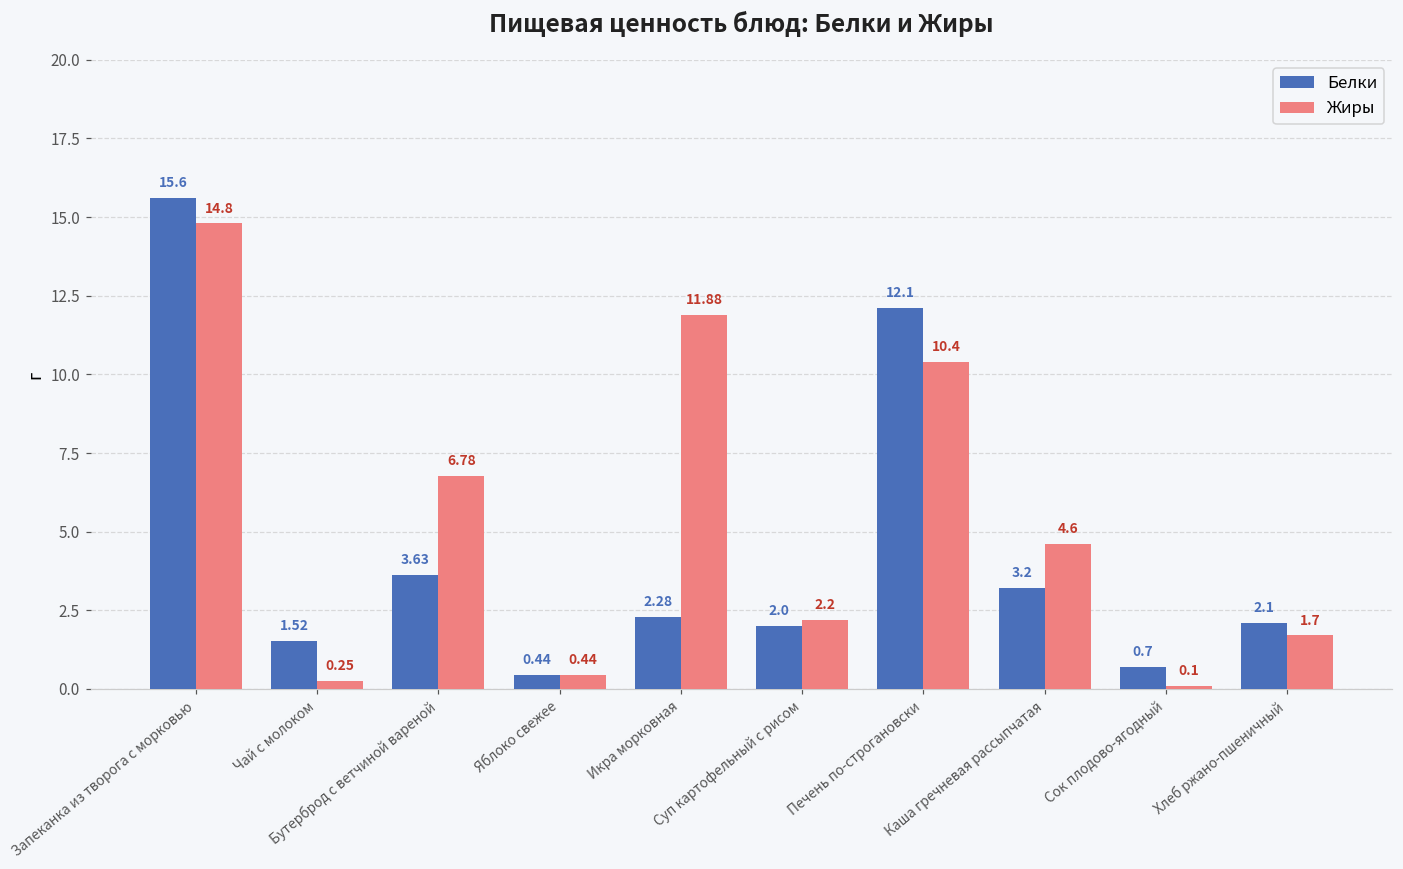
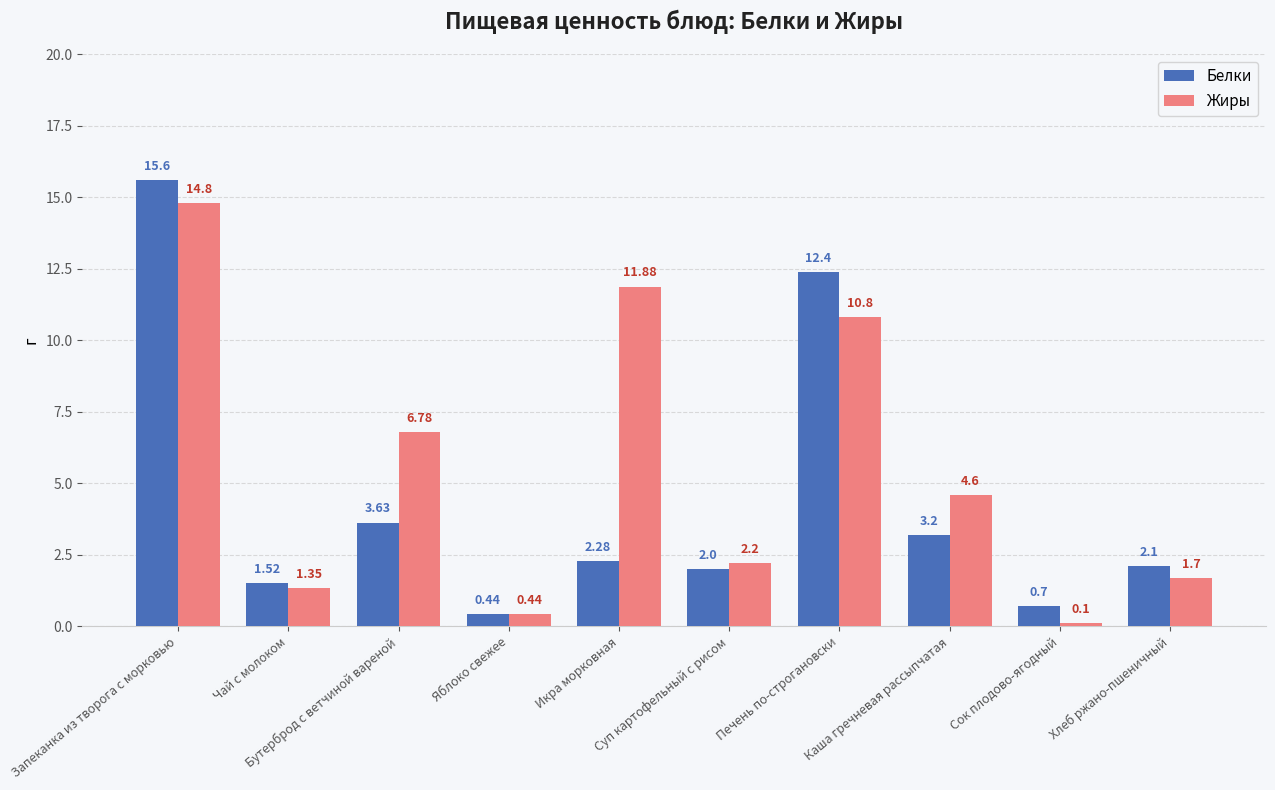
  {
    "Белки": {
      "Запеканка из творога с морковью": 15.6,
      "Чай с молоком": 1.52,
      "Бутерброд с ветчиной вареной": 3.63,
      "Яблоко свежее": 0.44,
      "Икра морковная": 2.28,
      "Суп картофельный с рисом": 2.0,
-     "Печень по-строгановски": 12.1,
+     "Печень по-строгановски": 12.4,
      "Каша гречневая рассыпчатая": 3.2,
      "Сок плодово-ягодный": 0.7,
      "Хлеб ржано-пшеничный": 2.1
    },
    "Жиры": {
      "Запеканка из творога с морковью": 14.8,
-     "Чай с молоком": 0.25,
+     "Чай с молоком": 1.35,
      "Бутерброд с ветчиной вареной": 6.78,
      "Яблоко свежее": 0.44,
      "Икра морковная": 11.88,
      "Суп картофельный с рисом": 2.2,
-     "Печень по-строгановски": 10.4,
+     "Печень по-строгановски": 10.8,
      "Каша гречневая рассыпчатая": 4.6,
      "Сок плодово-ягодный": 0.1,
      "Хлеб ржано-пшеничный": 1.7
    }
  }
